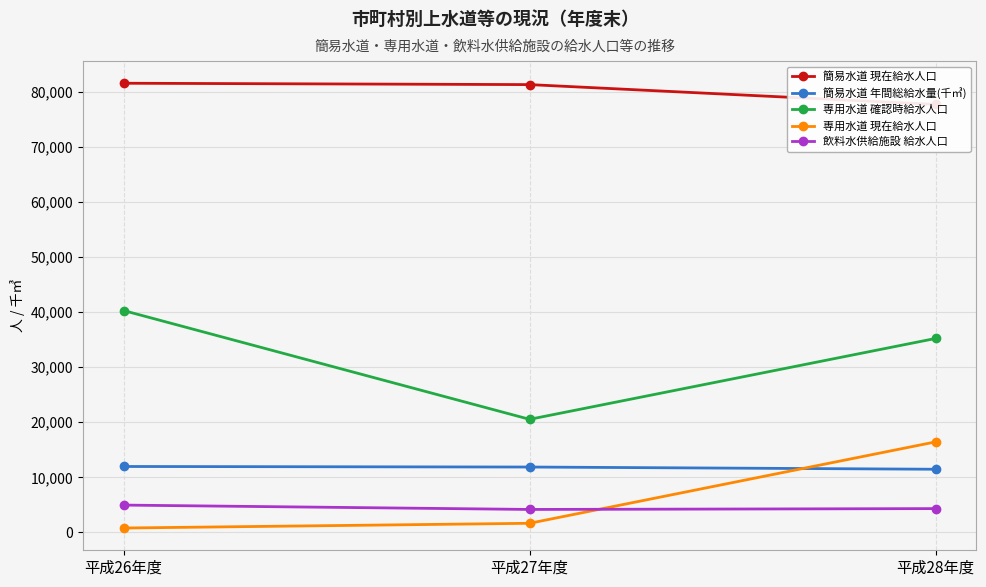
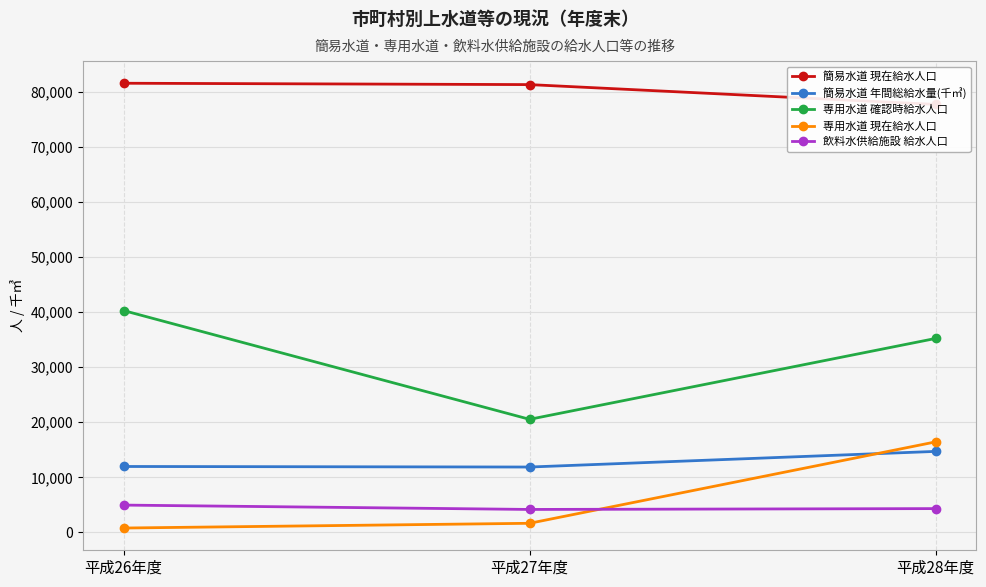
  {
    "簡易水道 現在給水人口": {
      "平成26年度": "82,000",
      "平成27年度": "81,000"
    },
    "簡易水道 年間総給水量(千㎥)": {
      "平成26年度": "12,000",
      "平成27年度": "12,000",
-     "平成28年度": "11,000"
+     "平成28年度": "15,000"
    },
    "専用水道 確認時給水人口": {
      "平成26年度": "40,000",
      "平成27年度": "21,000",
      "平成28年度": "35,000"
    },
    "専用水道 現在給水人口": {
      "平成26年度": "1,000",
      "平成27年度": "2,000",
      "平成28年度": "16,000"
    },
    "飲料水供給施設 給水人口": {
      "平成26年度": "5,000",
      "平成27年度": "4,000",
      "平成28年度": "4,000"
    }
  }
